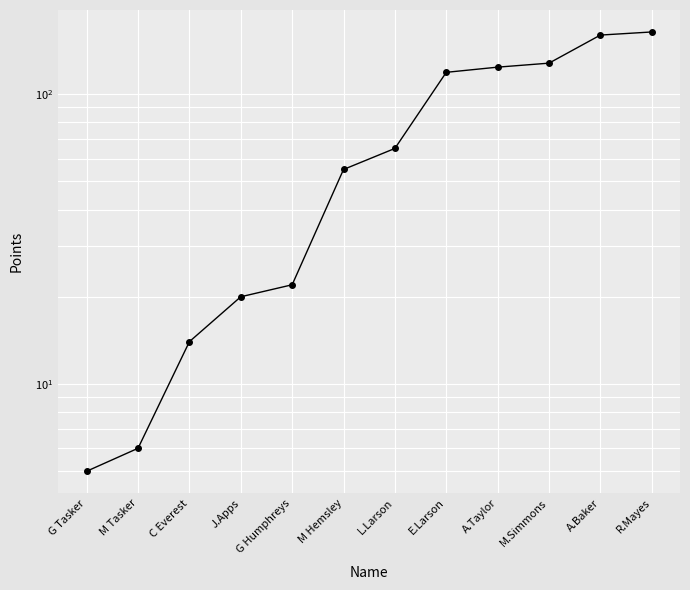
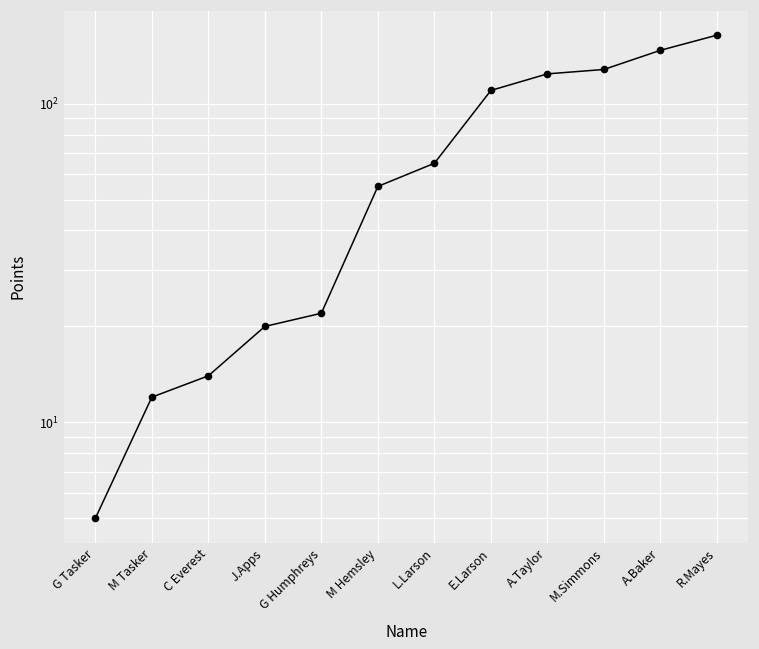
  {
    "G Tasker": 5,
-   "M Tasker": 6,
+   "M Tasker": 12,
    "C Everest": 14,
    "J.Apps": 20,
    "G Humphreys": 22,
    "M Hemsley": 55,
    "L.Larson": 65,
-   "E.Larson": 119,
+   "E.Larson": 110,
    "A.Taylor": 124,
    "M.Simmons": 130,
-   "A.Baker": 160,
+   "A.Baker": 150,
    "R.Mayes": 160
  }
